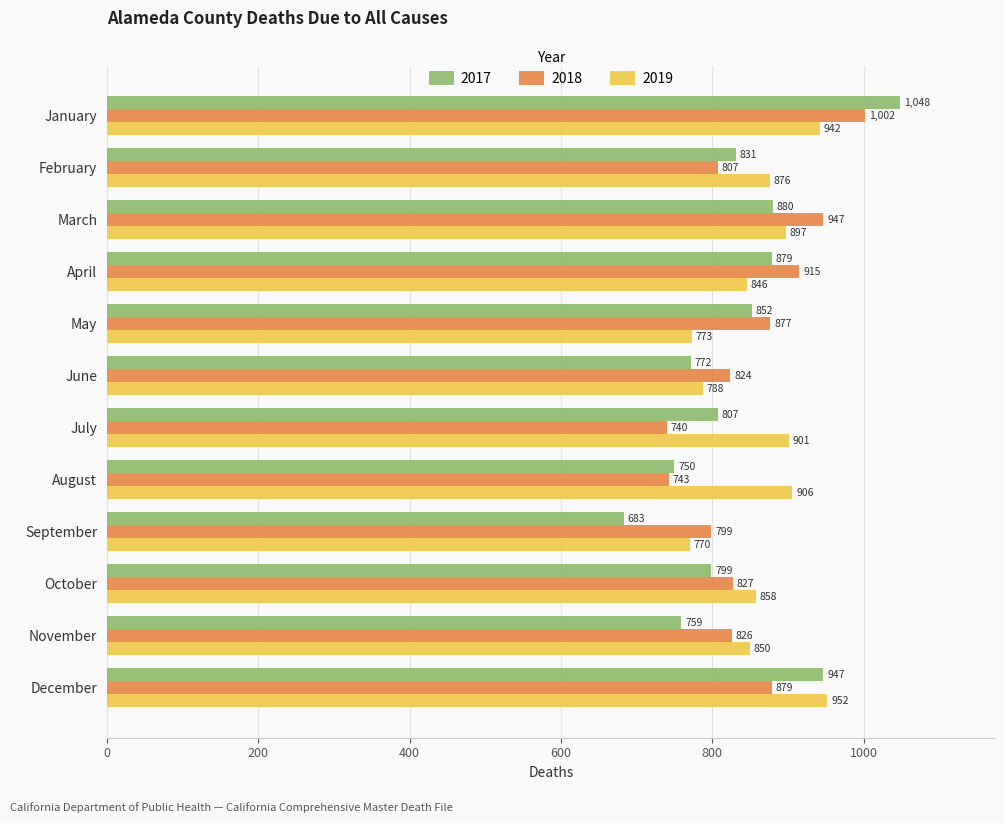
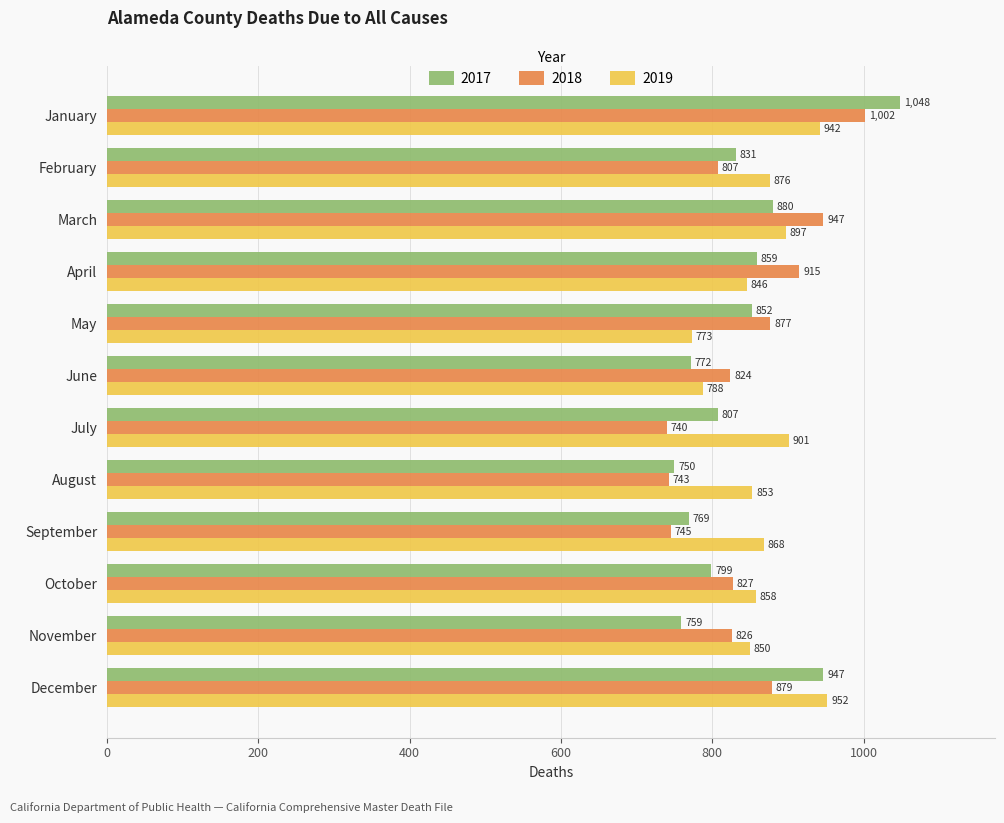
  {
    "2017": {
      "January": "1,048",
      "February": "831",
      "March": "880",
-     "April": "879",
+     "April": "859",
      "May": "852",
      "June": "772",
      "July": "807",
      "August": "750",
-     "September": "683",
+     "September": "769",
      "October": "799",
      "November": "759",
      "December": "947"
    },
    "2018": {
      "January": "1,002",
      "February": "807",
      "March": "947",
      "April": "915",
      "May": "877",
      "June": "824",
      "July": "740",
      "August": "743",
-     "September": "799",
+     "September": "745",
      "October": "827",
      "November": "826",
      "December": "879"
    },
    "2019": {
      "January": "942",
      "February": "876",
      "March": "897",
      "April": "846",
      "May": "773",
      "June": "788",
      "July": "901",
-     "August": "906",
-     "September": "770",
+     "August": "853",
+     "September": "868",
      "October": "858",
      "November": "850",
      "December": "952"
    }
  }
